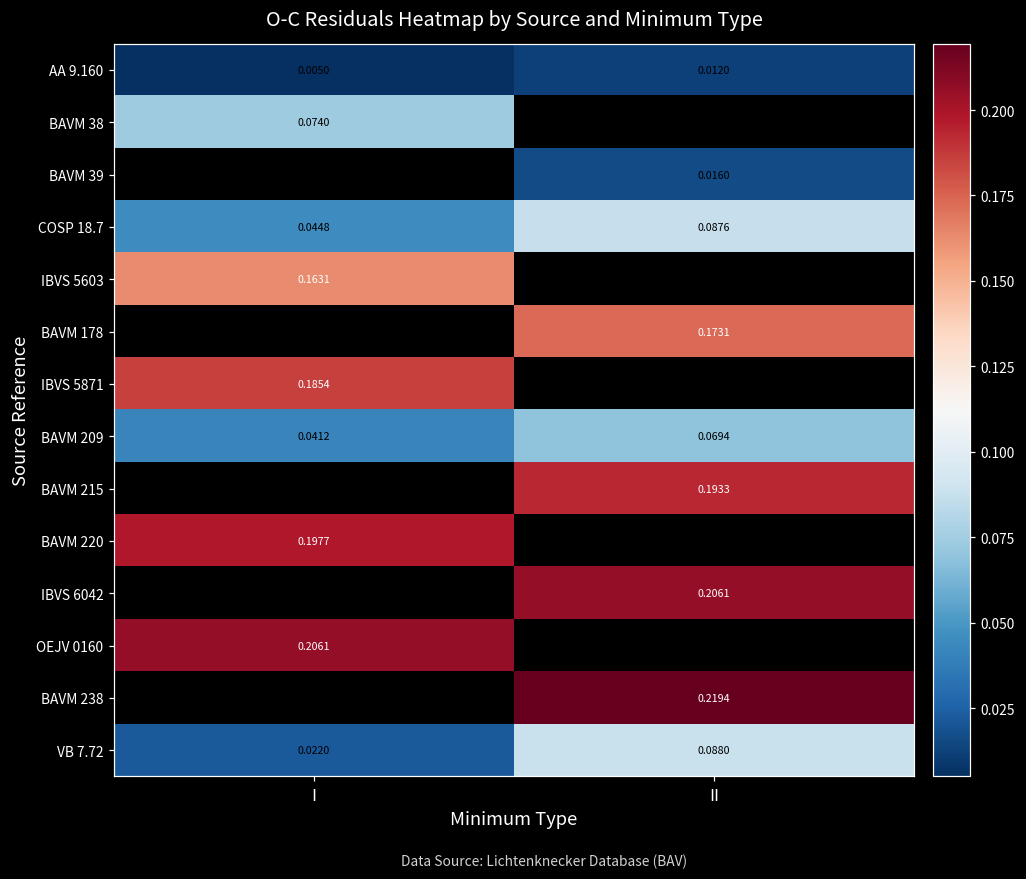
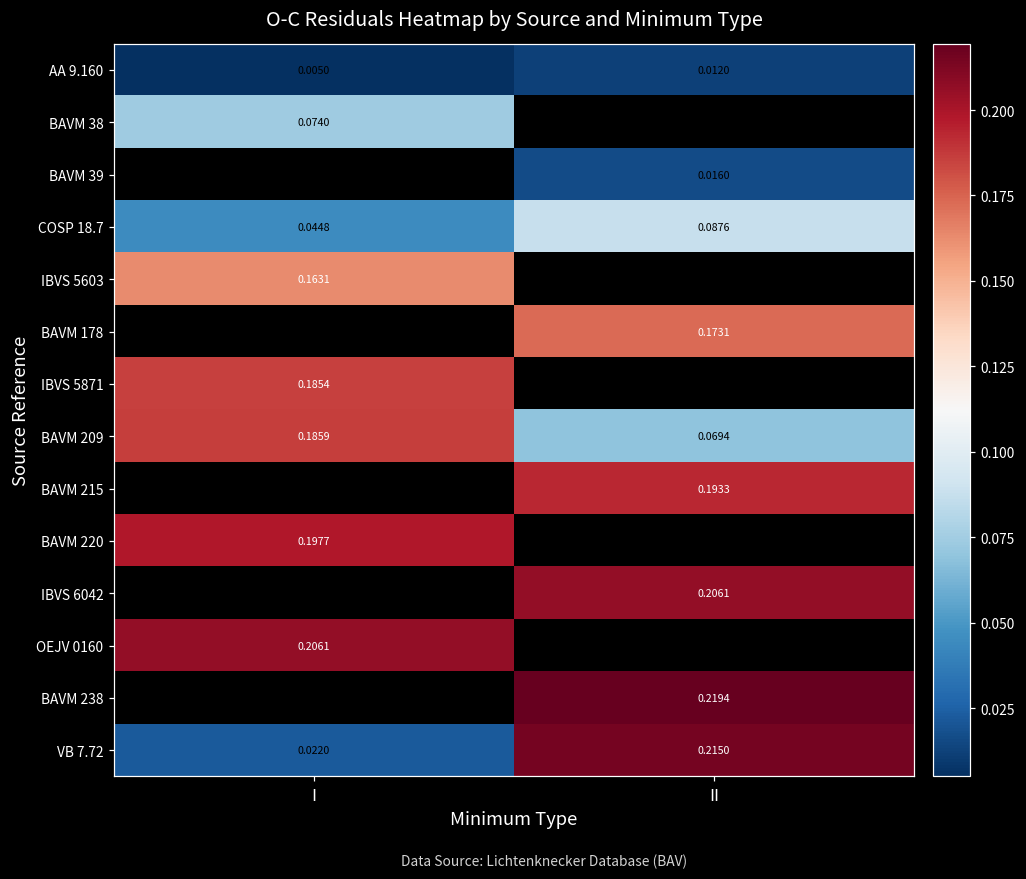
  {
    "AA 9.160": {
      "I": 0.0050,
      "II": 0.0120
    },
    "BAVM 38": {
      "I": 0.0740
    },
    "BAVM 39": {
      "II": 0.0160
    },
    "COSP 18.7": {
      "I": 0.0448,
      "II": 0.0876
    },
    "IBVS 5603": {
      "I": 0.1631
    },
    "BAVM 178": {
      "II": 0.1731
    },
    "IBVS 5871": {
      "I": 0.1854
    },
    "BAVM 209": {
-     "I": 0.0412,
+     "I": 0.1859,
      "II": 0.0694
    },
    "BAVM 215": {
      "II": 0.1933
    },
    "BAVM 220": {
      "I": 0.1977
    },
    "IBVS 6042": {
      "II": 0.2061
    },
    "OEJV 0160": {
      "I": 0.2061
    },
    "BAVM 238": {
      "II": 0.2194
    },
    "VB 7.72": {
      "I": 0.0220,
-     "II": 0.0880
+     "II": 0.2150
    }
  }
